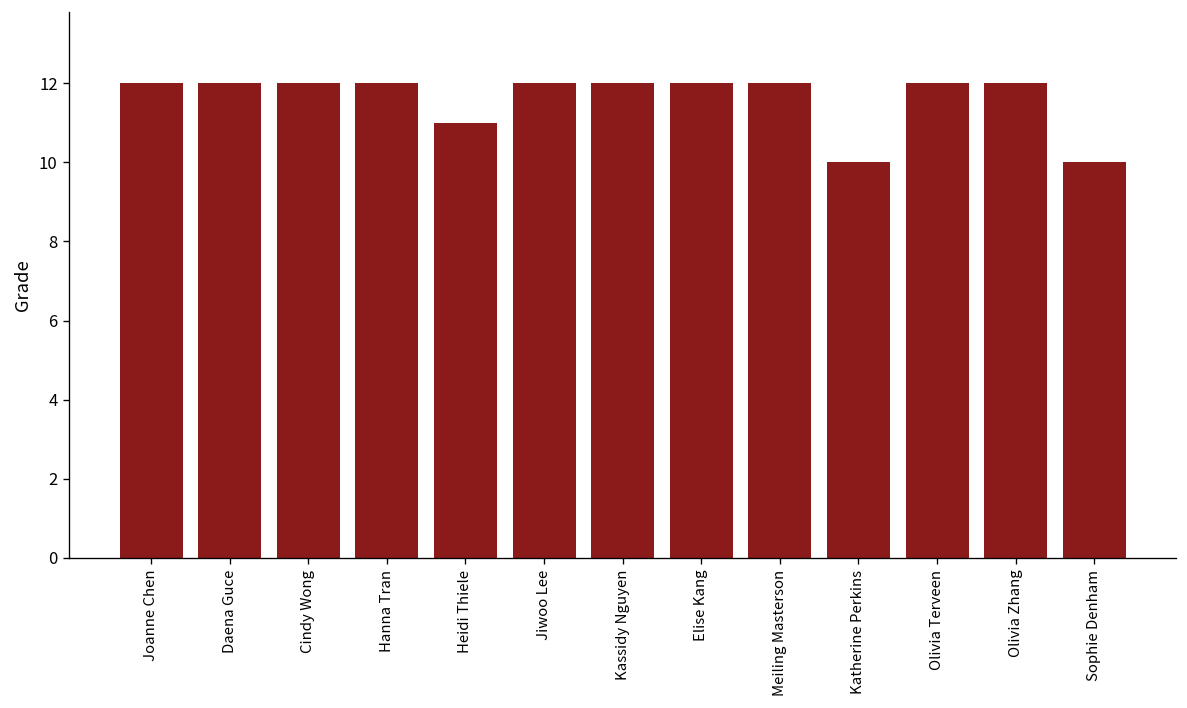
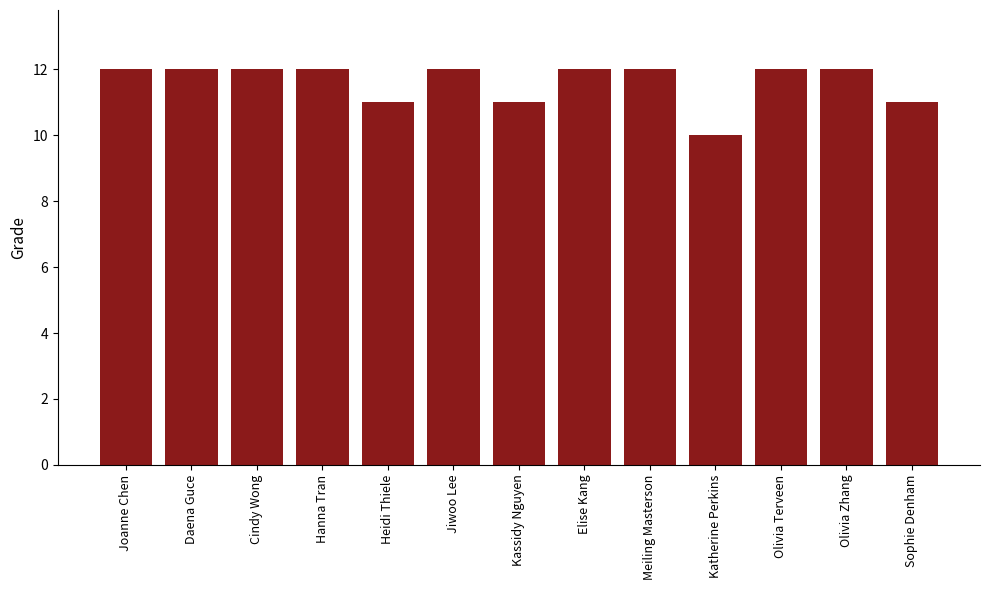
  {
    "Joanne Chen": 12,
    "Daena Guce": 12,
    "Cindy Wong": 12,
    "Hanna Tran": 12,
    "Heidi Thiele": 11,
    "Jiwoo Lee": 12,
-   "Kassidy Nguyen": 12,
+   "Kassidy Nguyen": 11,
    "Elise Kang": 12,
    "Meiling Masterson": 12,
    "Katherine Perkins": 10,
    "Olivia Terveen": 12,
    "Olivia Zhang": 12,
-   "Sophie Denham": 10
+   "Sophie Denham": 11
  }
